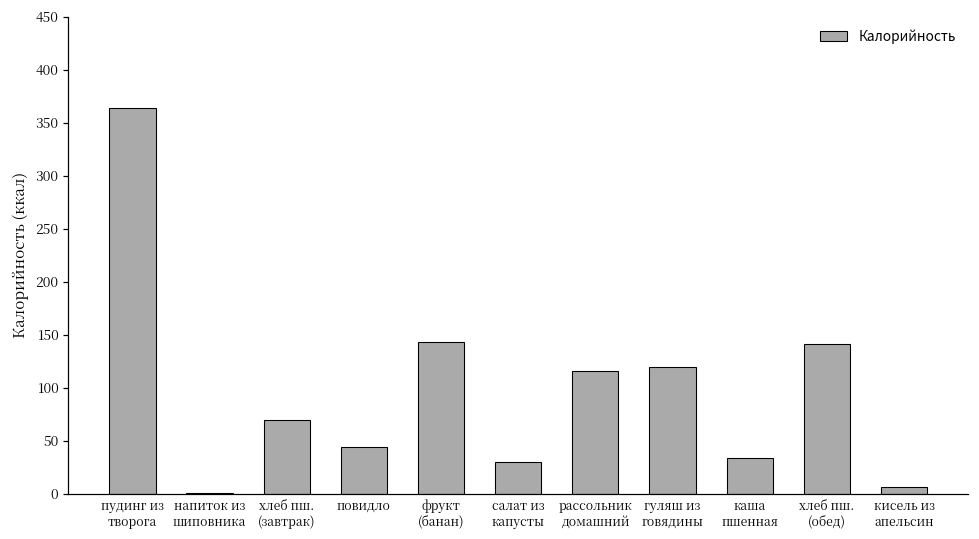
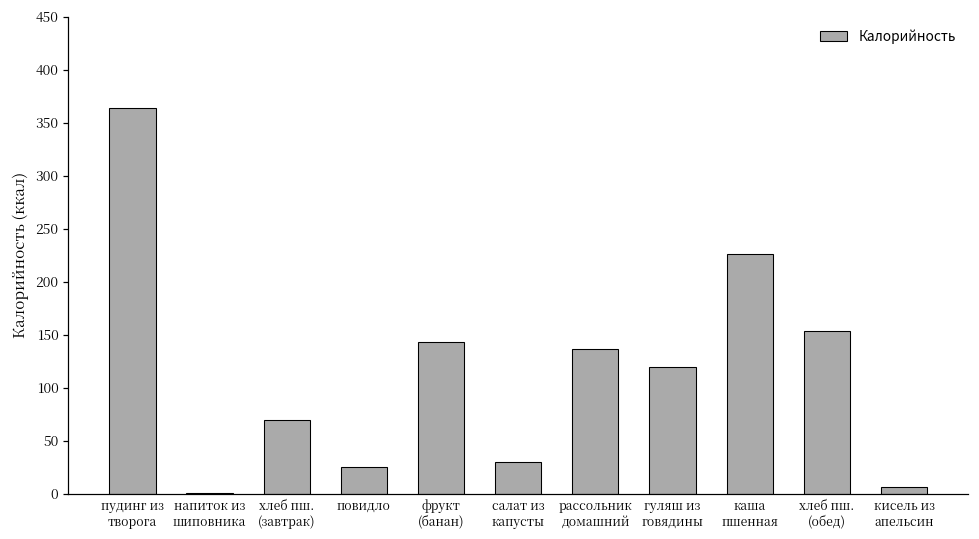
  {
    "пудинг из творога": 360,
    "хлеб пш. (завтрак)": 70,
-   "повидло": 40,
+   "повидло": 30,
    "фрукт (банан)": 140,
    "салат из капусты": 30,
-   "рассольник домашний": 120,
+   "рассольник домашний": 140,
    "гуляш из говядины": 120,
-   "каша пшенная": 30,
-   "хлеб пш. (обед)": 140,
+   "каша пшенная": 230,
+   "хлеб пш. (обед)": 150,
    "кисель из апельсин": 10
  }
